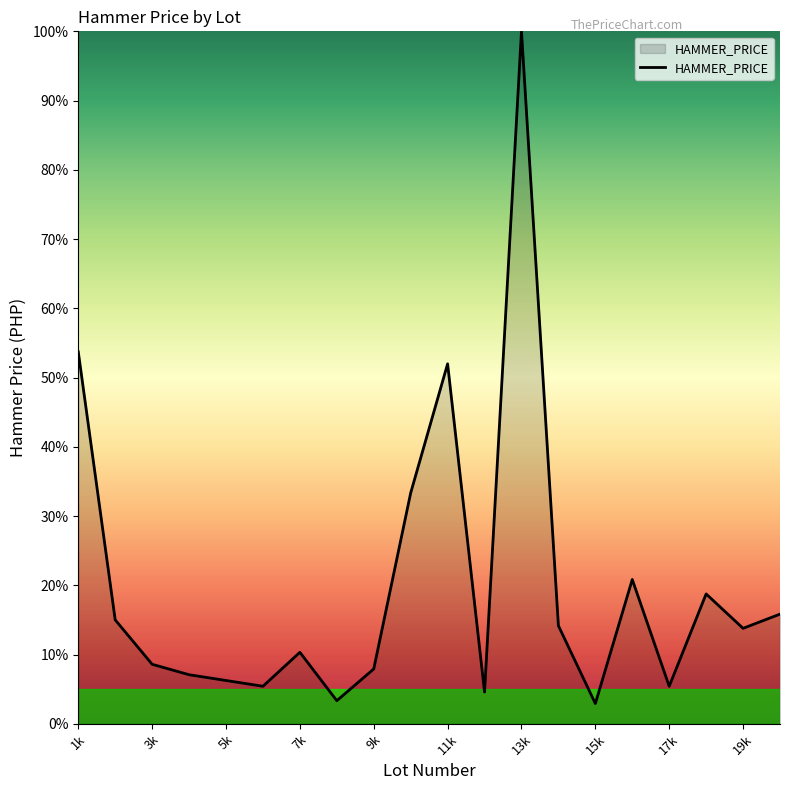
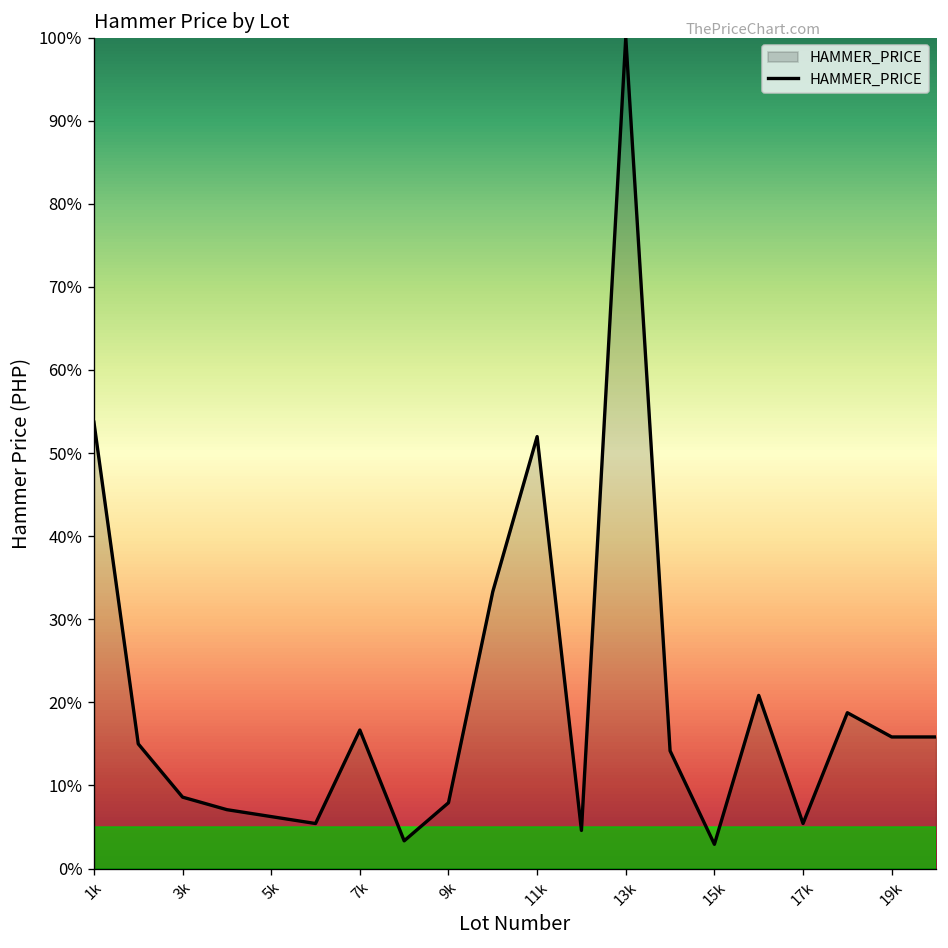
  {
    "1k": "54%",
    "3k": "9%",
    "5k": "6%",
-   "7k": "10%",
+   "7k": "17%",
    "9k": "8%",
    "11k": "52%",
    "13k": "100%",
    "17k": "5%",
-   "19k": "14%"
+   "19k": "16%"
  }
